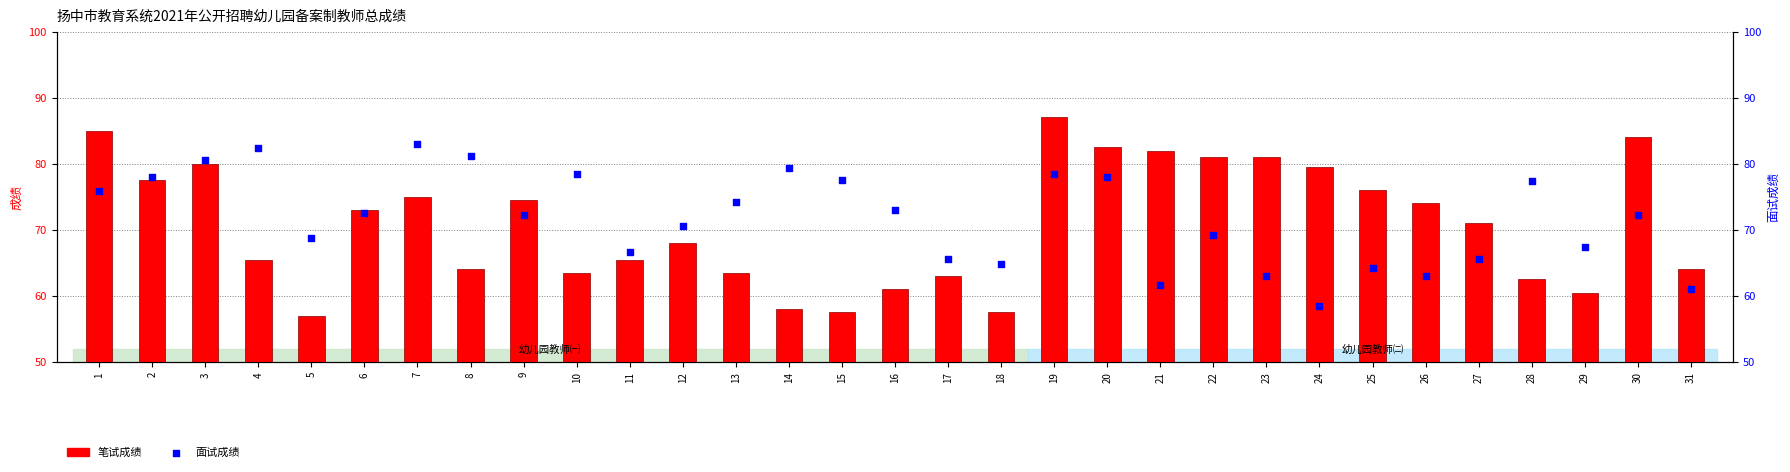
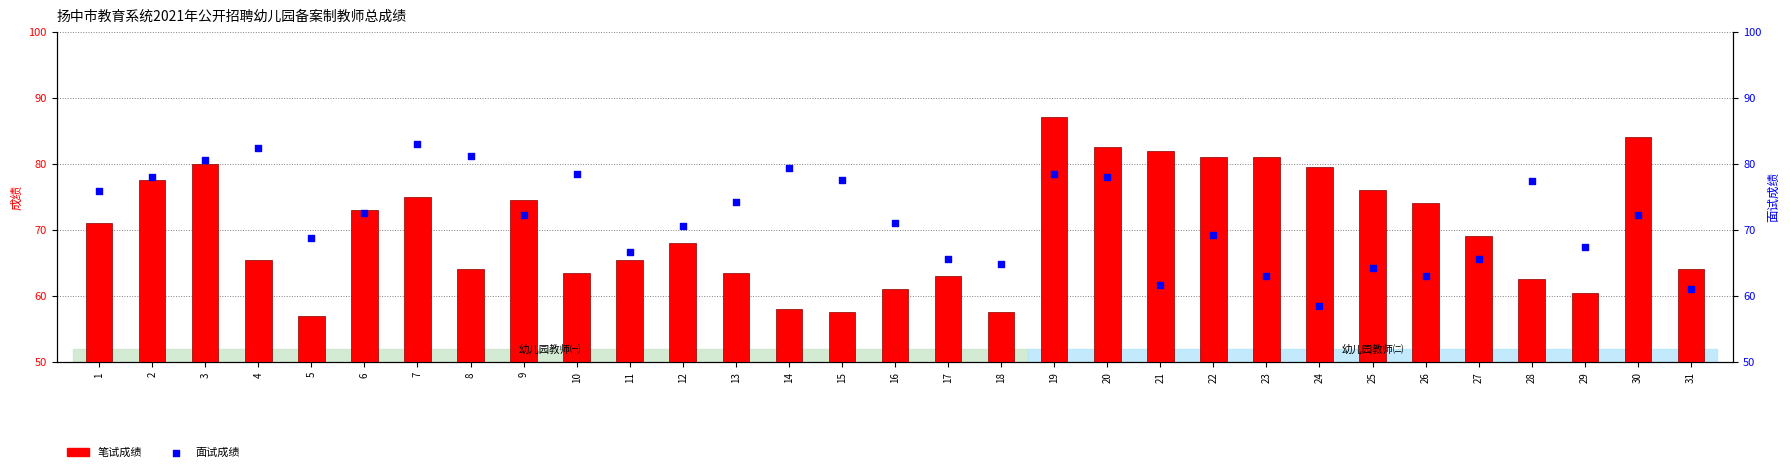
  {
    "笔试成绩": {
-     "1": 85,
+     "1": 71,
      "2": 78,
      "3": 80,
      "4": 66,
      "5": 57,
      "6": 73,
      "7": 75,
      "8": 64,
      "9": 75,
      "10": 64,
      "11": 66,
      "12": 68,
      "13": 64,
      "14": 58,
      "15": 58,
      "16": 61,
      "17": 63,
      "18": 58,
      "19": 87,
      "20": 83,
      "21": 82,
      "22": 81,
      "23": 81,
      "24": 80,
      "25": 76,
      "26": 74,
-     "27": 71,
+     "27": 69,
      "28": 63,
      "29": 61,
      "30": 84,
      "31": 64
    },
    "面试成绩": {
-     "16": 73
+     "16": 71
    }
  }
